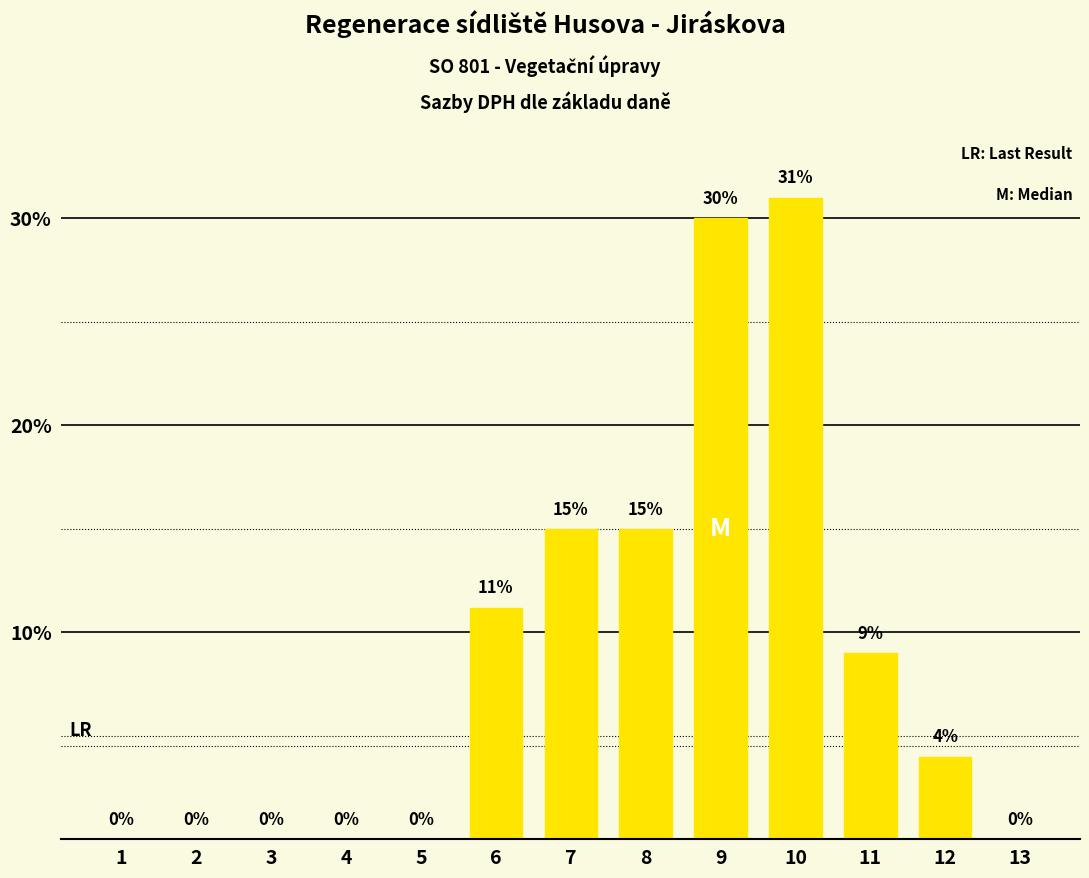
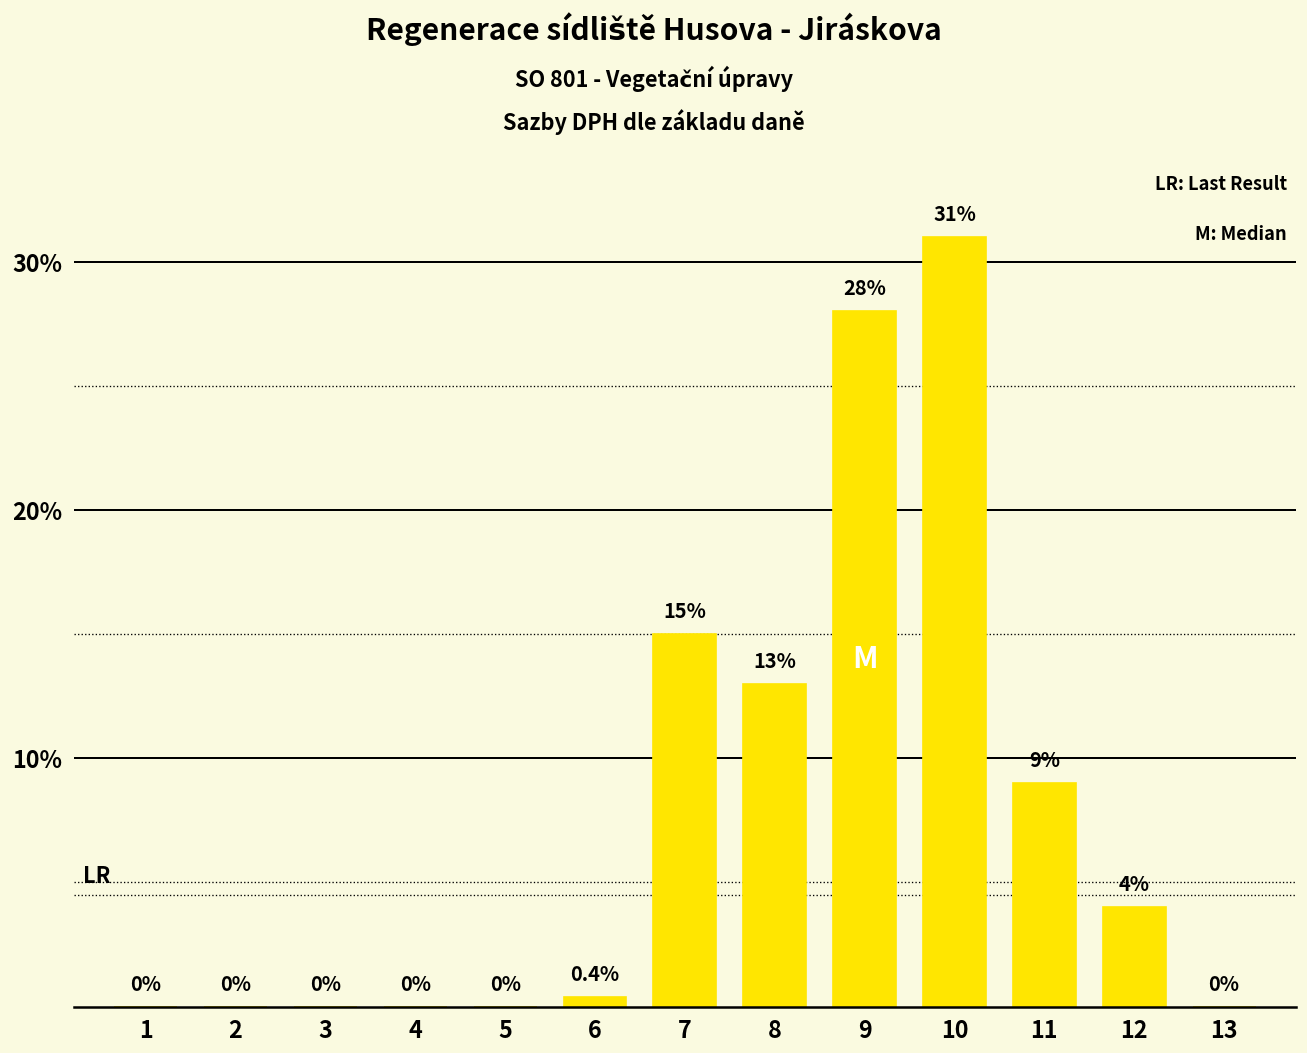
  {
    "1": "0%",
    "2": "0%",
    "3": "0%",
    "4": "0%",
    "5": "0%",
-   "6": "11%",
+   "6": "0.4%",
    "7": "15%",
-   "8": "15%",
-   "9": "30%",
+   "8": "13%",
+   "9": "28%",
    "10": "31%",
    "11": "9%",
    "12": "4%",
    "13": "0%"
  }
